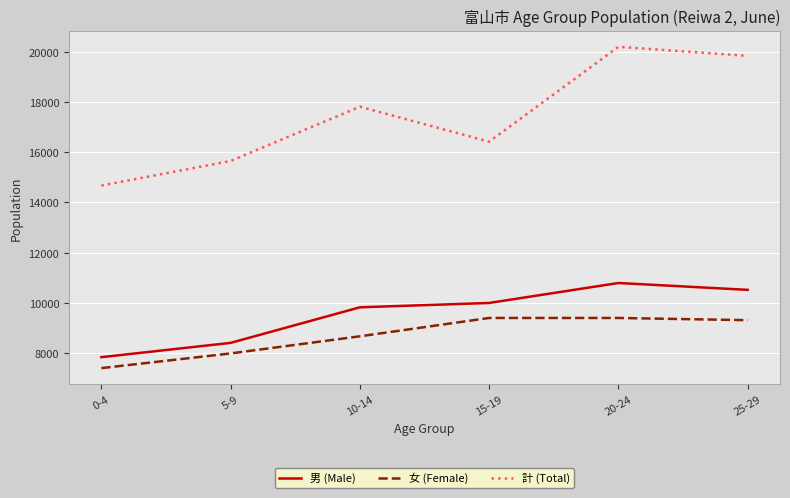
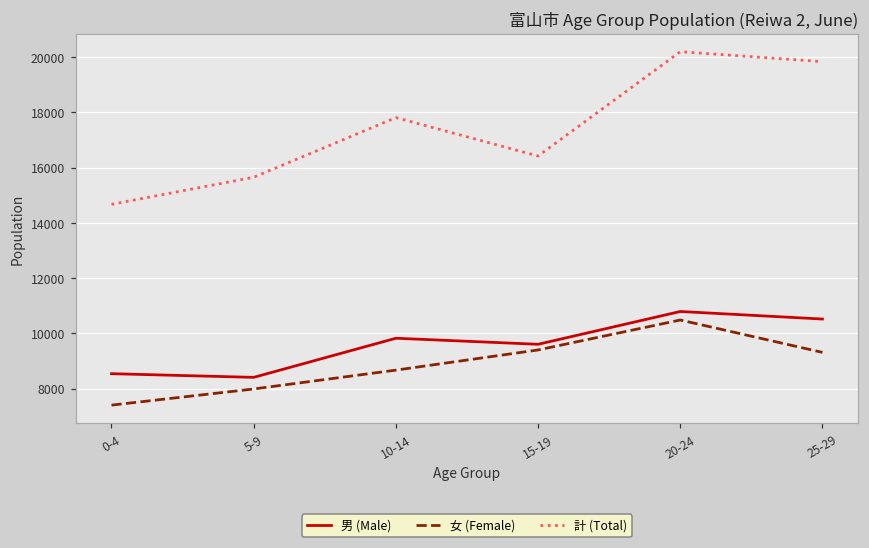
  {
    "男 (Male)": {
-     "0-4": 7800,
+     "0-4": 8500,
      "5-9": 8400,
      "10-14": 9800,
-     "15-19": 10000,
+     "15-19": 9600,
      "20-24": 10800,
      "25-29": 10500
    },
    "女 (Female)": {
      "0-4": 7400,
      "5-9": 8000,
      "10-14": 8700,
      "15-19": 9400,
-     "20-24": 9400,
+     "20-24": 10500,
      "25-29": 9300
    },
    "計 (Total)": {
      "0-4": 14700,
      "5-9": 15700,
      "10-14": 17800,
      "15-19": 16400,
      "20-24": 20200,
      "25-29": 19800
    }
  }
